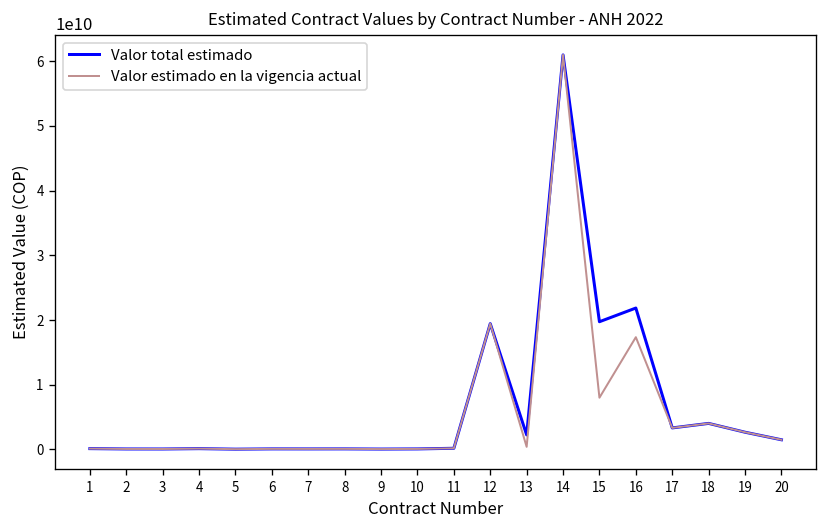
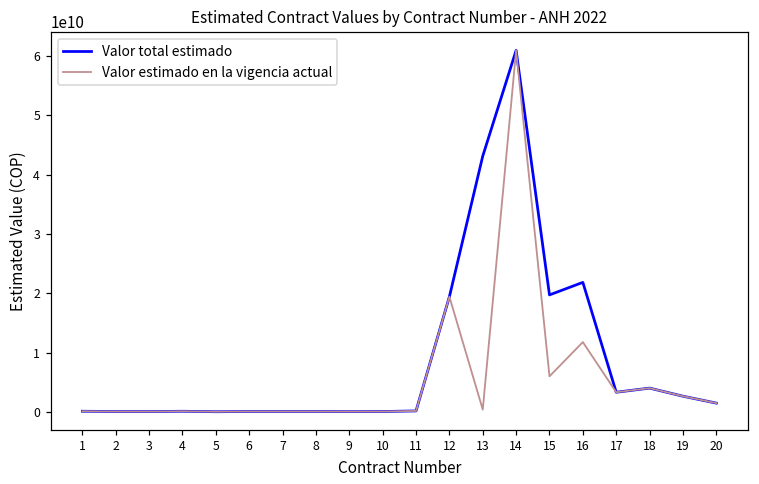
  {
    "Valor total estimado": {
-     "13": 2000000000,
+     "13": 43000000000,
      "15": 20000000000,
      "16": 22000000000
    },
    "Valor estimado en la vigencia actual": {
      "13": 0,
-     "15": 8000000000,
-     "16": 17000000000
+     "15": 6000000000,
+     "16": 12000000000
    }
  }
